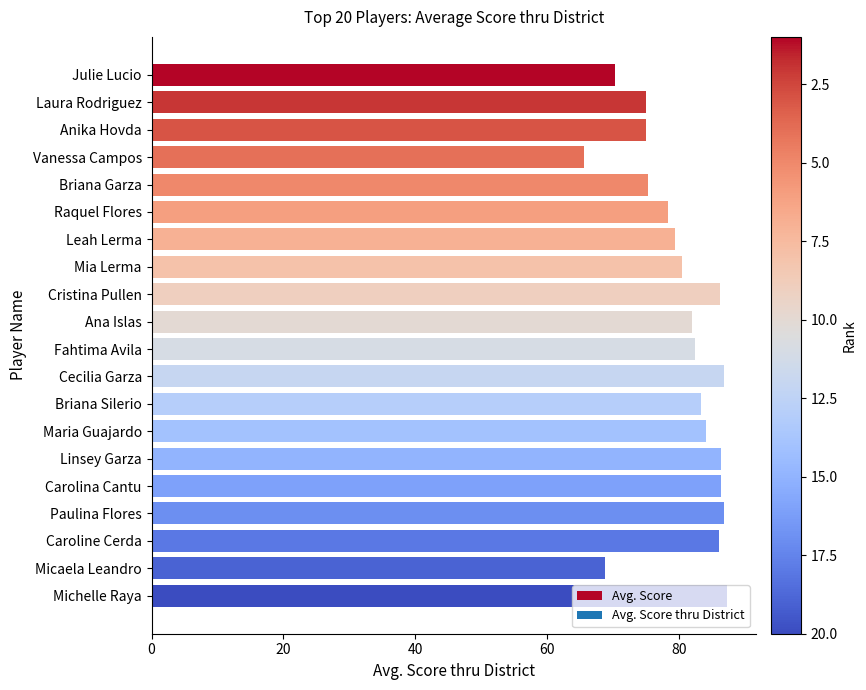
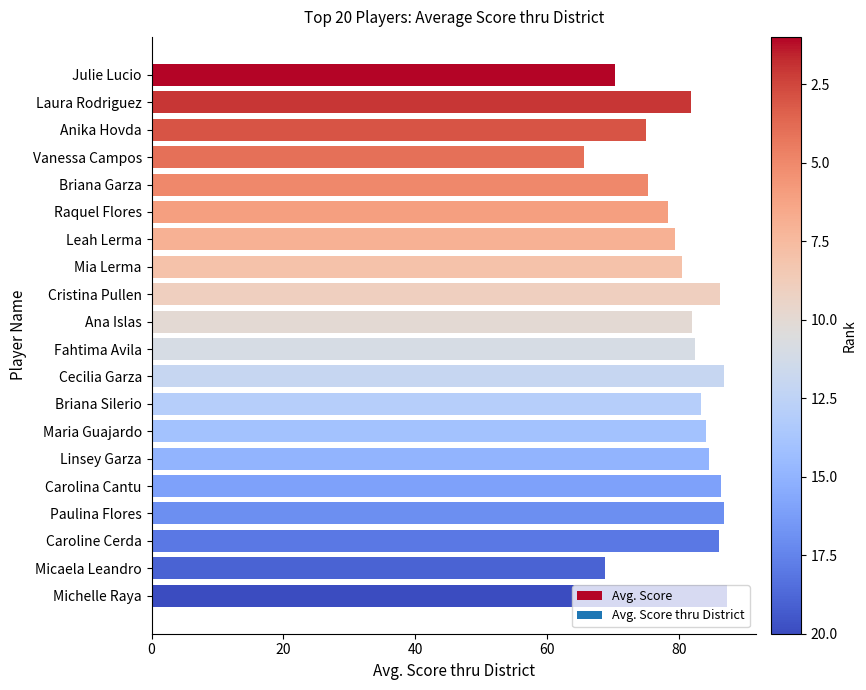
  {
    "Julie Lucio": 70,
-   "Laura Rodriguez": 75,
+   "Laura Rodriguez": 82,
    "Anika Hovda": 75,
    "Vanessa Campos": 66,
    "Briana Garza": 75,
    "Raquel Flores": 78,
    "Leah Lerma": 79,
    "Mia Lerma": 80,
    "Cristina Pullen": 86,
    "Ana Islas": 82,
    "Fahtima Avila": 82,
    "Cecilia Garza": 87,
    "Briana Silerio": 83,
    "Maria Guajardo": 84,
-   "Linsey Garza": 86,
+   "Linsey Garza": 84,
    "Carolina Cantu": 86,
    "Paulina Flores": 87,
    "Caroline Cerda": 86,
    "Micaela Leandro": 69
  }
